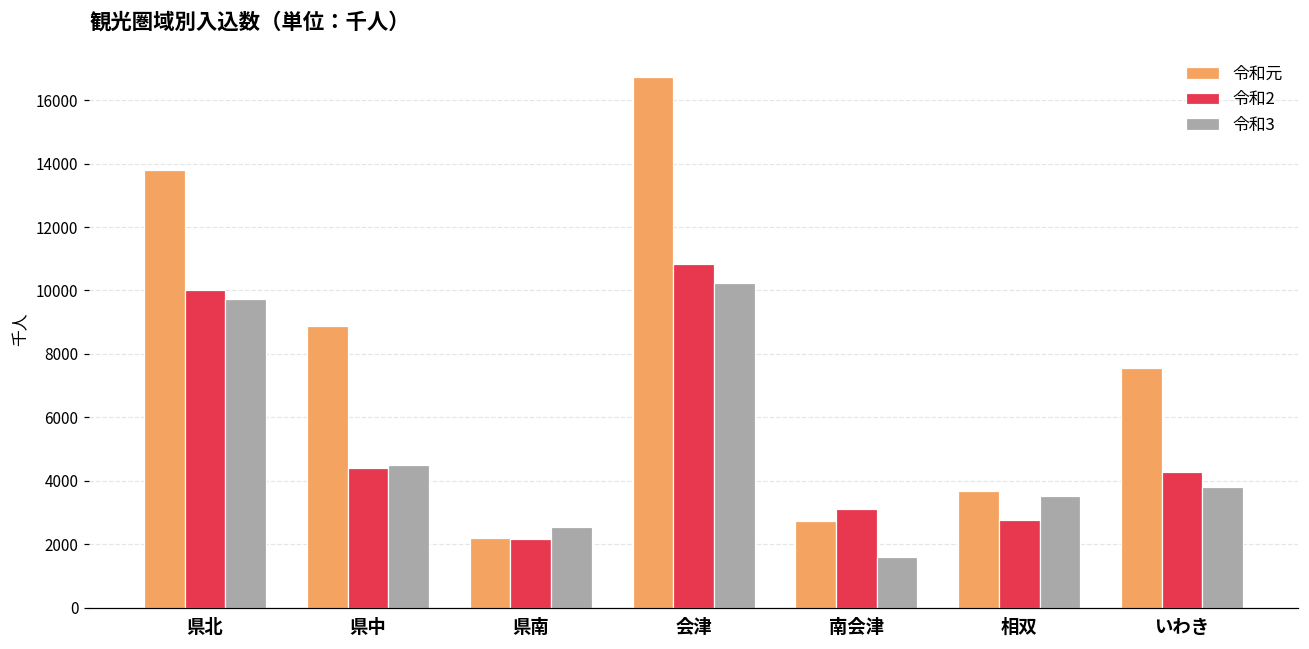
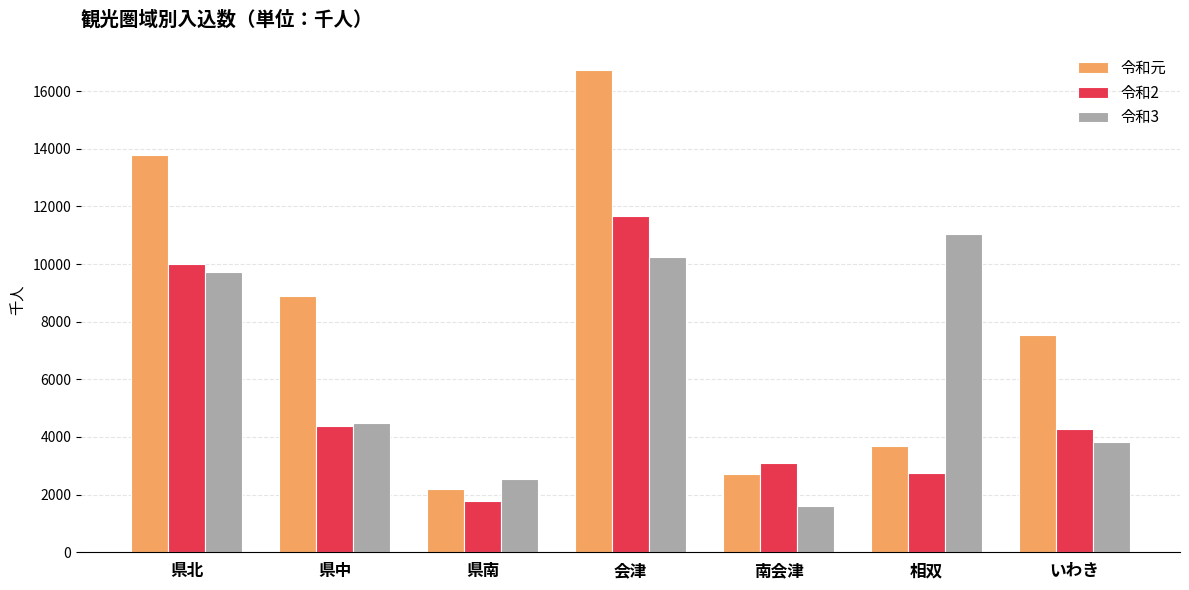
  {
    "令和元": {
      "県北": 13800,
      "県中": 8900,
      "県南": 2200,
      "会津": 16700,
      "南会津": 2700,
      "相双": 3700,
      "いわき": 7600
    },
    "令和2": {
      "県北": 10000,
      "県中": 4400,
-     "県南": 2100,
-     "会津": 10800,
+     "県南": 1800,
+     "会津": 11700,
      "南会津": 3100,
      "相双": 2800,
      "いわき": 4300
    },
    "令和3": {
      "県北": 9700,
      "県中": 4500,
      "県南": 2500,
      "会津": 10200,
      "南会津": 1600,
-     "相双": 3500,
+     "相双": 11000,
      "いわき": 3800
    }
  }
